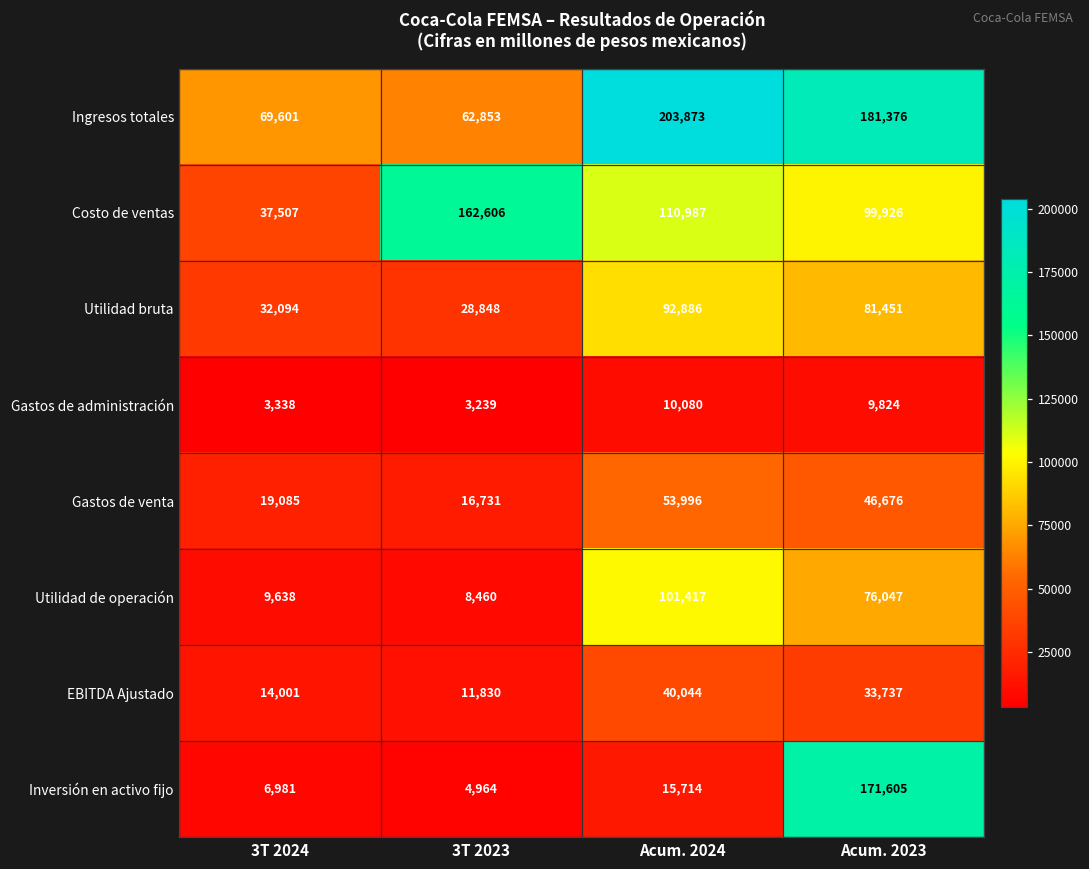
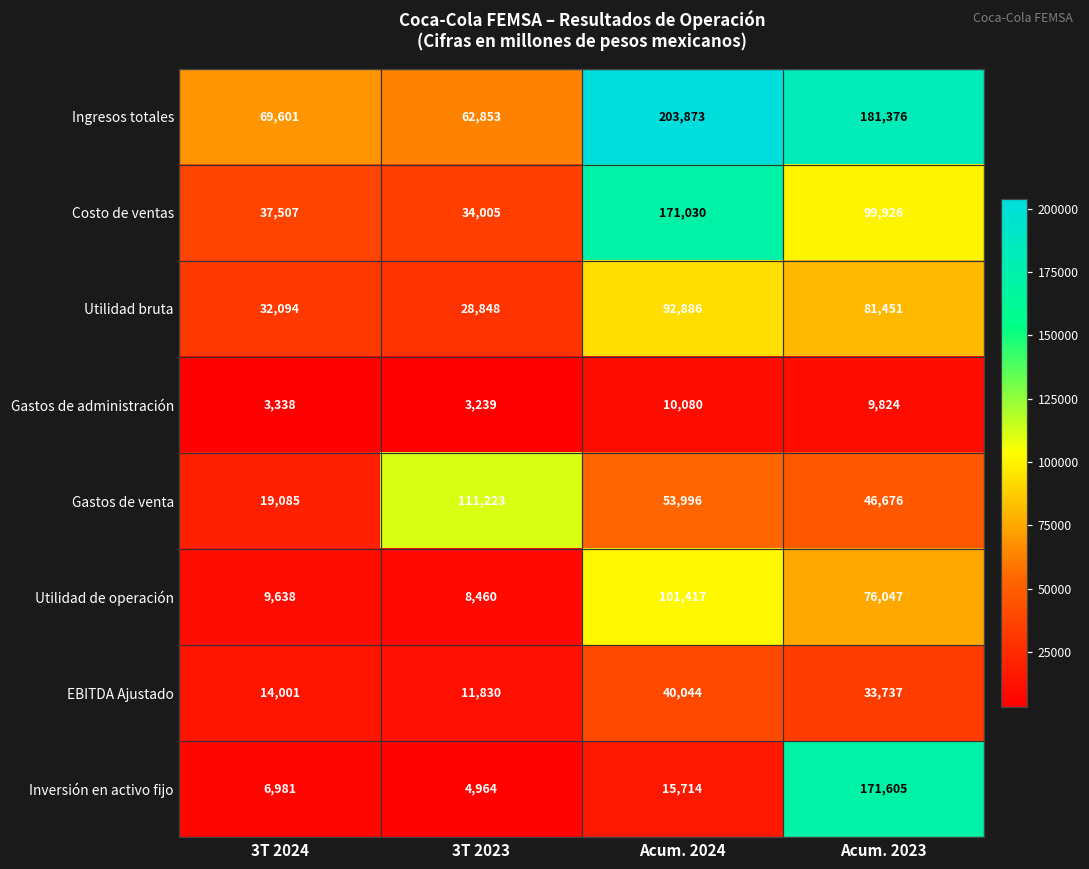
  {
    "Ingresos totales": {
      "3T 2024": "69,601",
      "3T 2023": "62,853",
      "Acum. 2024": "203,873",
      "Acum. 2023": "181,376"
    },
    "Costo de ventas": {
      "3T 2024": "37,507",
-     "3T 2023": "162,606",
-     "Acum. 2024": "110,987",
+     "3T 2023": "34,005",
+     "Acum. 2024": "171,030",
      "Acum. 2023": "99,926"
    },
    "Utilidad bruta": {
      "3T 2024": "32,094",
      "3T 2023": "28,848",
      "Acum. 2024": "92,886",
      "Acum. 2023": "81,451"
    },
    "Gastos de administración": {
      "3T 2024": "3,338",
      "3T 2023": "3,239",
      "Acum. 2024": "10,080",
      "Acum. 2023": "9,824"
    },
    "Gastos de venta": {
      "3T 2024": "19,085",
-     "3T 2023": "16,731",
+     "3T 2023": "111,223",
      "Acum. 2024": "53,996",
      "Acum. 2023": "46,676"
    },
    "Utilidad de operación": {
      "3T 2024": "9,638",
      "3T 2023": "8,460",
      "Acum. 2024": "101,417",
      "Acum. 2023": "76,047"
    },
    "EBITDA Ajustado": {
      "3T 2024": "14,001",
      "3T 2023": "11,830",
      "Acum. 2024": "40,044",
      "Acum. 2023": "33,737"
    },
    "Inversión en activo fijo": {
      "3T 2024": "6,981",
      "3T 2023": "4,964",
      "Acum. 2024": "15,714",
      "Acum. 2023": "171,605"
    }
  }
